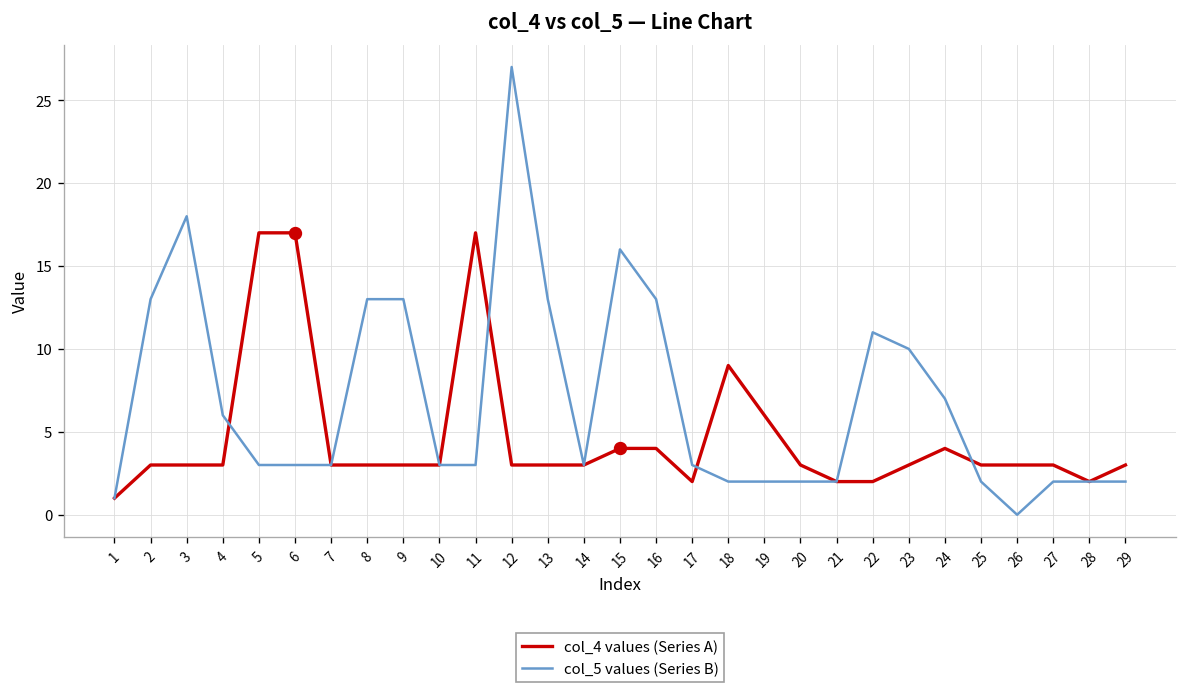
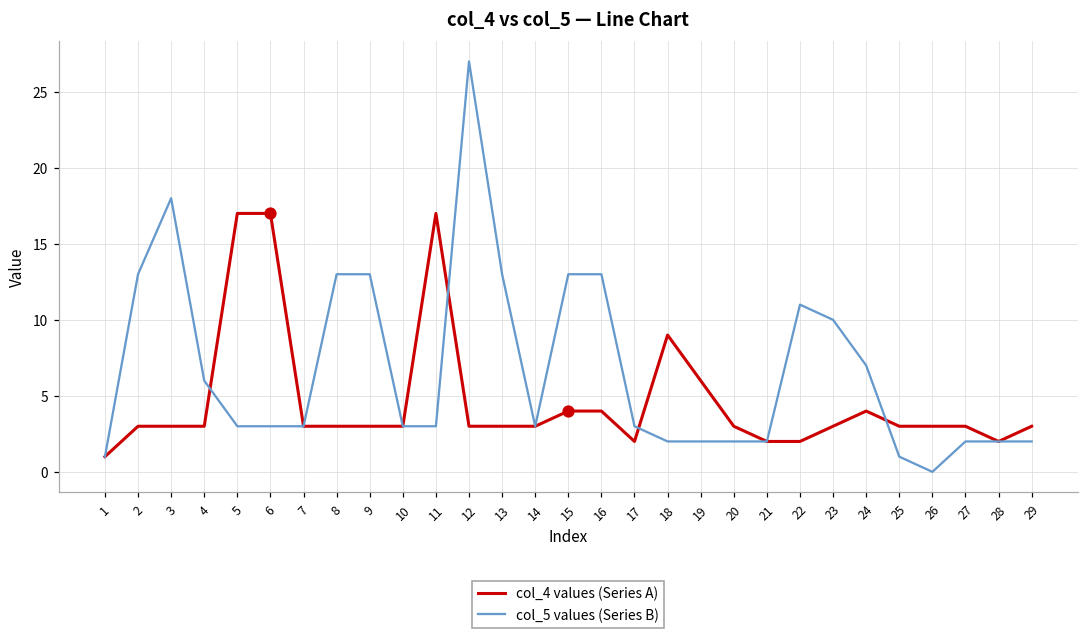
  {
    "col_5 values (Series B)": {
      "2": 13,
      "3": 18,
      "4": 6,
      "5": 3,
      "6": 3,
      "8": 13,
      "9": 13,
      "11": 3,
      "12": 27,
      "13": 13,
-     "15": 16,
+     "15": 13,
      "16": 13,
      "17": 3,
      "18": 2,
      "19": 2,
      "20": 2,
      "22": 11,
      "23": 10,
      "24": 7,
-     "25": 2,
+     "25": 1,
      "26": 0,
      "27": 2,
      "29": 2
    }
  }
